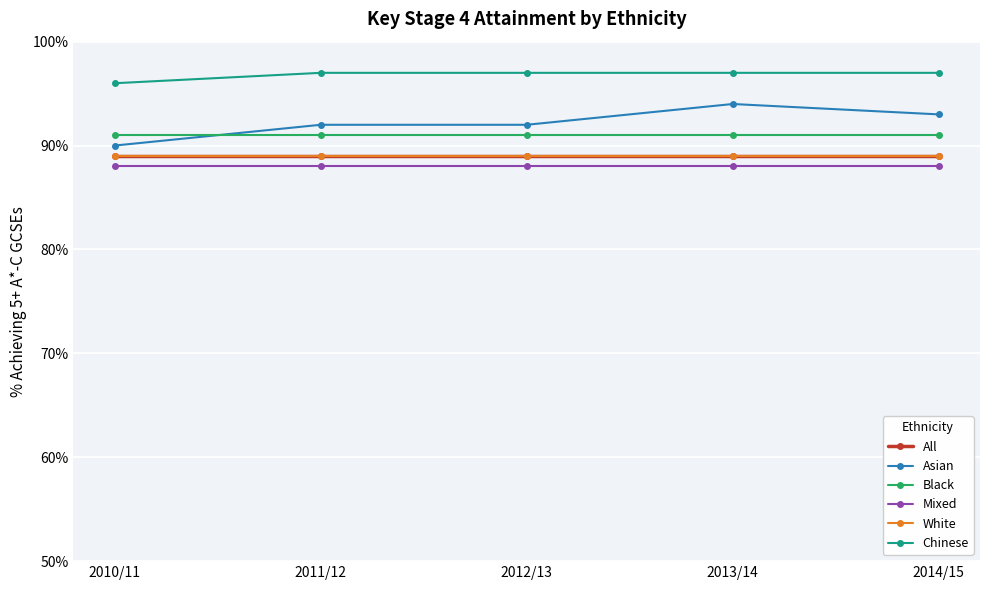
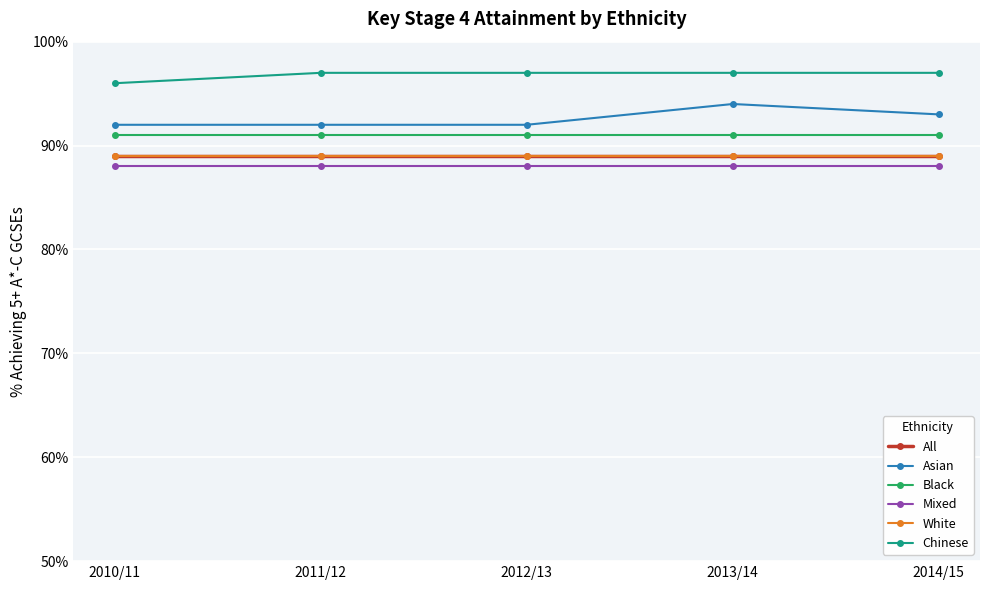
  {
    "White": {
      "2010/11": "89%",
      "2011/12": "89%",
      "2012/13": "89%",
      "2013/14": "89%",
      "2014/15": "89%"
    },
    "Asian": {
-     "2010/11": "90%",
+     "2010/11": "92%",
      "2011/12": "92%",
      "2012/13": "92%",
      "2013/14": "94%",
      "2014/15": "93%"
    },
    "Mixed": {
      "2010/11": "88%",
      "2011/12": "88%",
      "2012/13": "88%",
      "2013/14": "88%",
      "2014/15": "88%"
    }
  }
